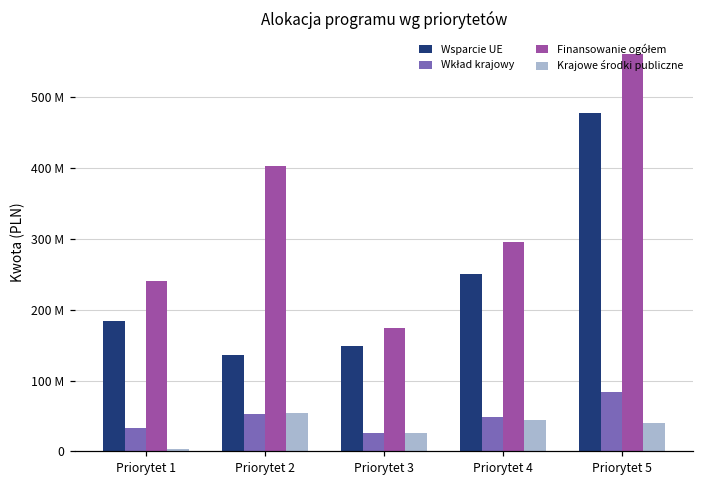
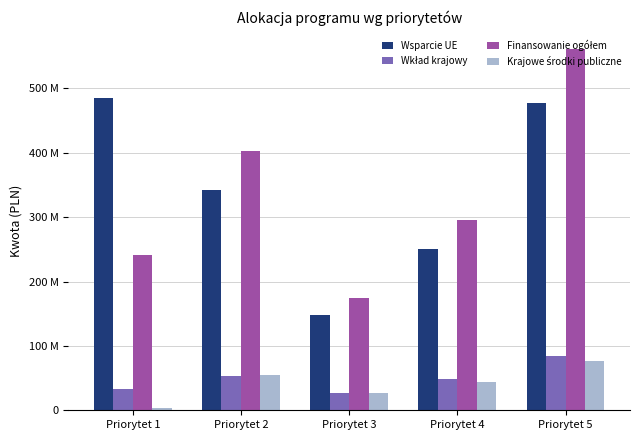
  {
    "Wsparcie UE": {
-     "Priorytet 1": 180000000,
-     "Priorytet 2": 140000000,
+     "Priorytet 1": 480000000,
+     "Priorytet 2": 340000000,
      "Priorytet 3": 150000000,
      "Priorytet 4": 250000000,
      "Priorytet 5": 480000000
    },
    "Krajowe środki publiczne": {
      "Priorytet 2": 50000000,
      "Priorytet 3": 30000000,
      "Priorytet 4": 40000000,
-     "Priorytet 5": 40000000
+     "Priorytet 5": 80000000
    }
  }
